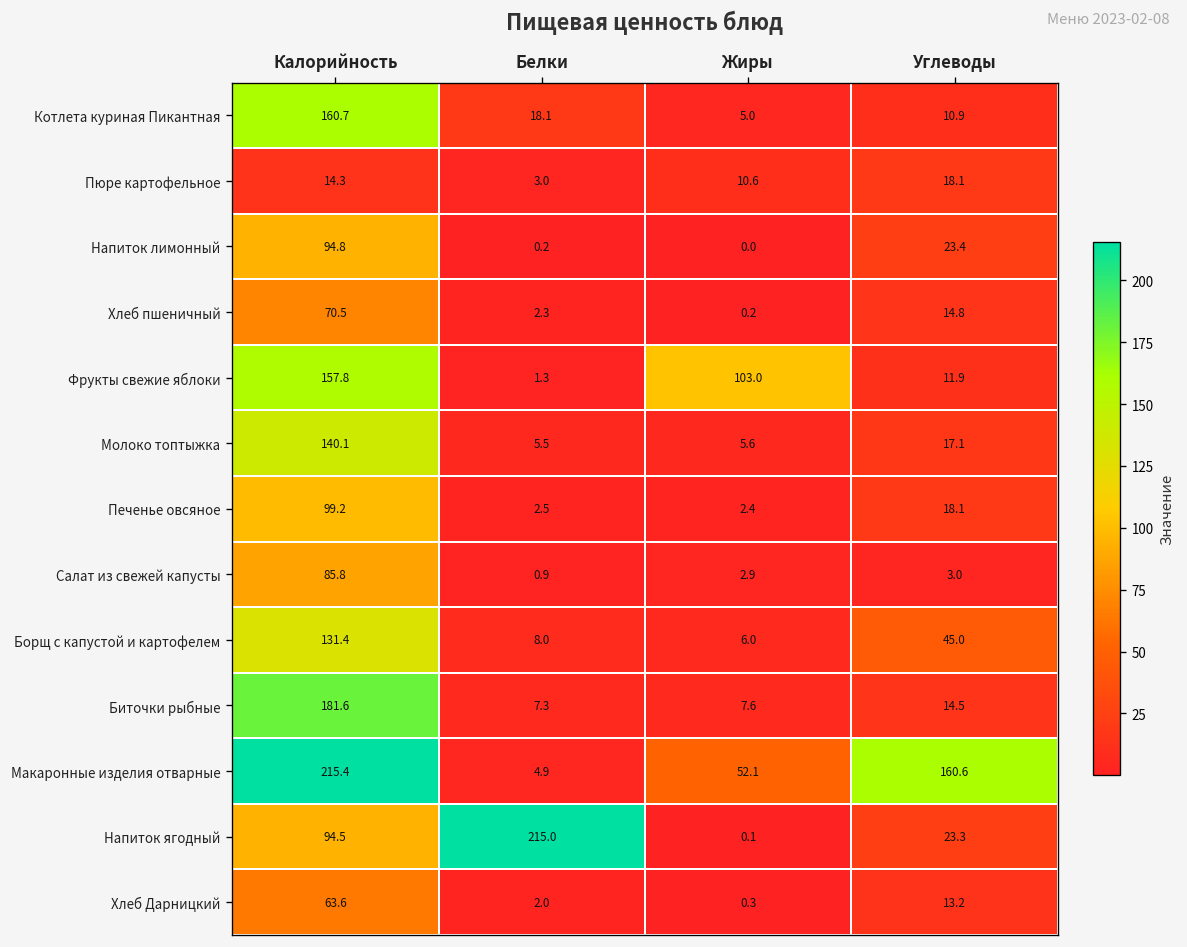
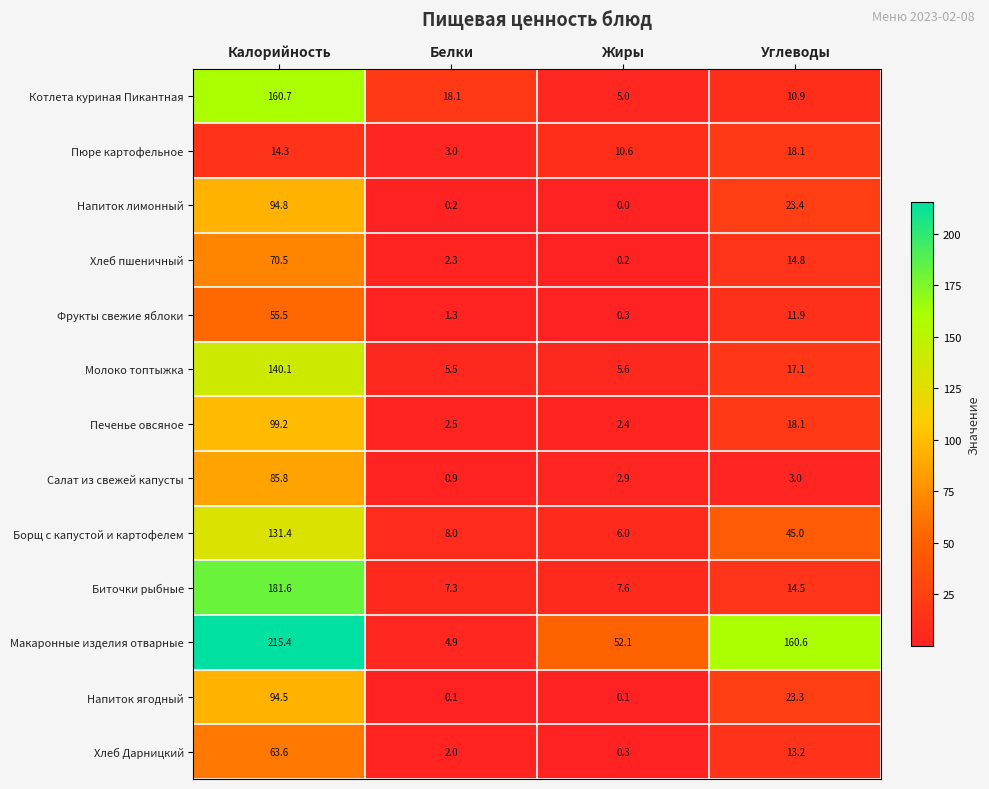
  {
    "Котлета куриная Пикантная": {
      "Калорийность": 160.7,
      "Белки": 18.1,
      "Жиры": 5.0,
      "Углеводы": 10.9
    },
    "Пюре картофельное": {
      "Калорийность": 14.3,
      "Белки": 3.0,
      "Жиры": 10.6,
      "Углеводы": 18.1
    },
    "Напиток лимонный": {
      "Калорийность": 94.8,
      "Белки": 0.2,
      "Жиры": 0.0,
      "Углеводы": 23.4
    },
    "Хлеб пшеничный": {
      "Калорийность": 70.5,
      "Белки": 2.3,
      "Жиры": 0.2,
      "Углеводы": 14.8
    },
    "Фрукты свежие яблоки": {
-     "Калорийность": 157.8,
+     "Калорийность": 55.5,
      "Белки": 1.3,
-     "Жиры": 103.0,
+     "Жиры": 0.3,
      "Углеводы": 11.9
    },
    "Молоко топтыжка": {
      "Калорийность": 140.1,
      "Белки": 5.5,
      "Жиры": 5.6,
      "Углеводы": 17.1
    },
    "Печенье овсяное": {
      "Калорийность": 99.2,
      "Белки": 2.5,
      "Жиры": 2.4,
      "Углеводы": 18.1
    },
    "Салат из свежей капусты": {
      "Калорийность": 85.8,
      "Белки": 0.9,
      "Жиры": 2.9,
      "Углеводы": 3.0
    },
    "Борщ с капустой и картофелем": {
      "Калорийность": 131.4,
      "Белки": 8.0,
      "Жиры": 6.0,
      "Углеводы": 45.0
    },
    "Биточки рыбные": {
      "Калорийность": 181.6,
      "Белки": 7.3,
      "Жиры": 7.6,
      "Углеводы": 14.5
    },
    "Макаронные изделия отварные": {
      "Калорийность": 215.4,
      "Белки": 4.9,
      "Жиры": 52.1,
      "Углеводы": 160.6
    },
    "Напиток ягодный": {
      "Калорийность": 94.5,
-     "Белки": 215.0,
+     "Белки": 0.1,
      "Жиры": 0.1,
      "Углеводы": 23.3
    },
    "Хлеб Дарницкий": {
      "Калорийность": 63.6,
      "Белки": 2.0,
      "Жиры": 0.3,
      "Углеводы": 13.2
    }
  }
